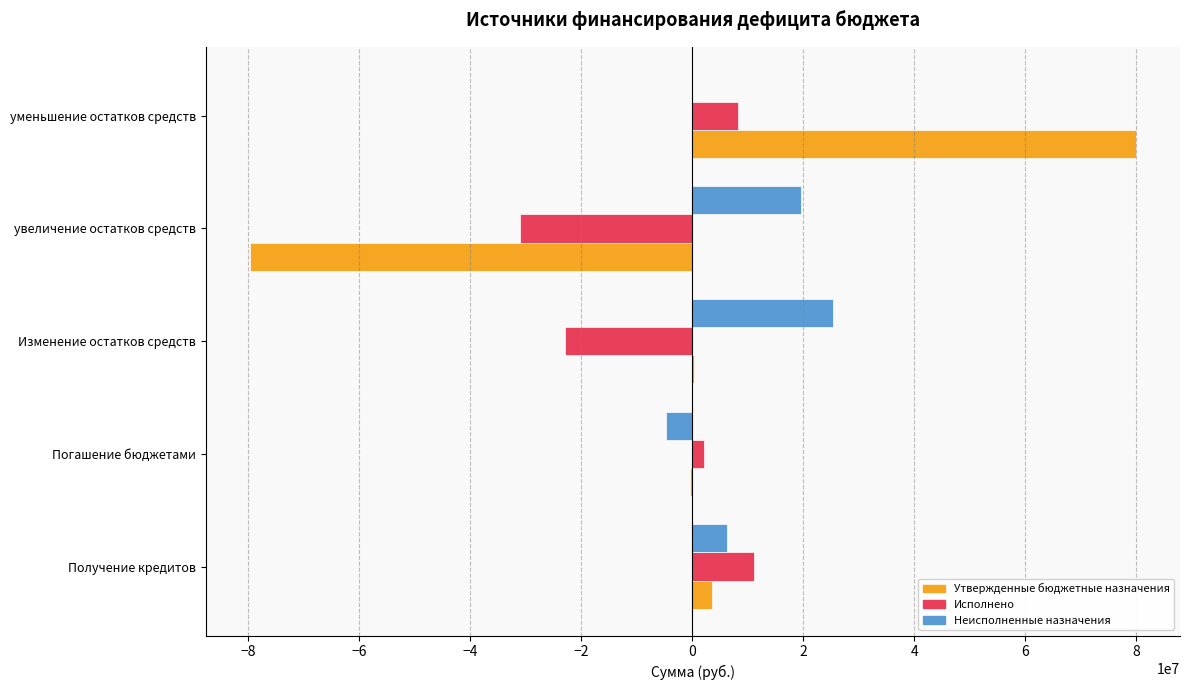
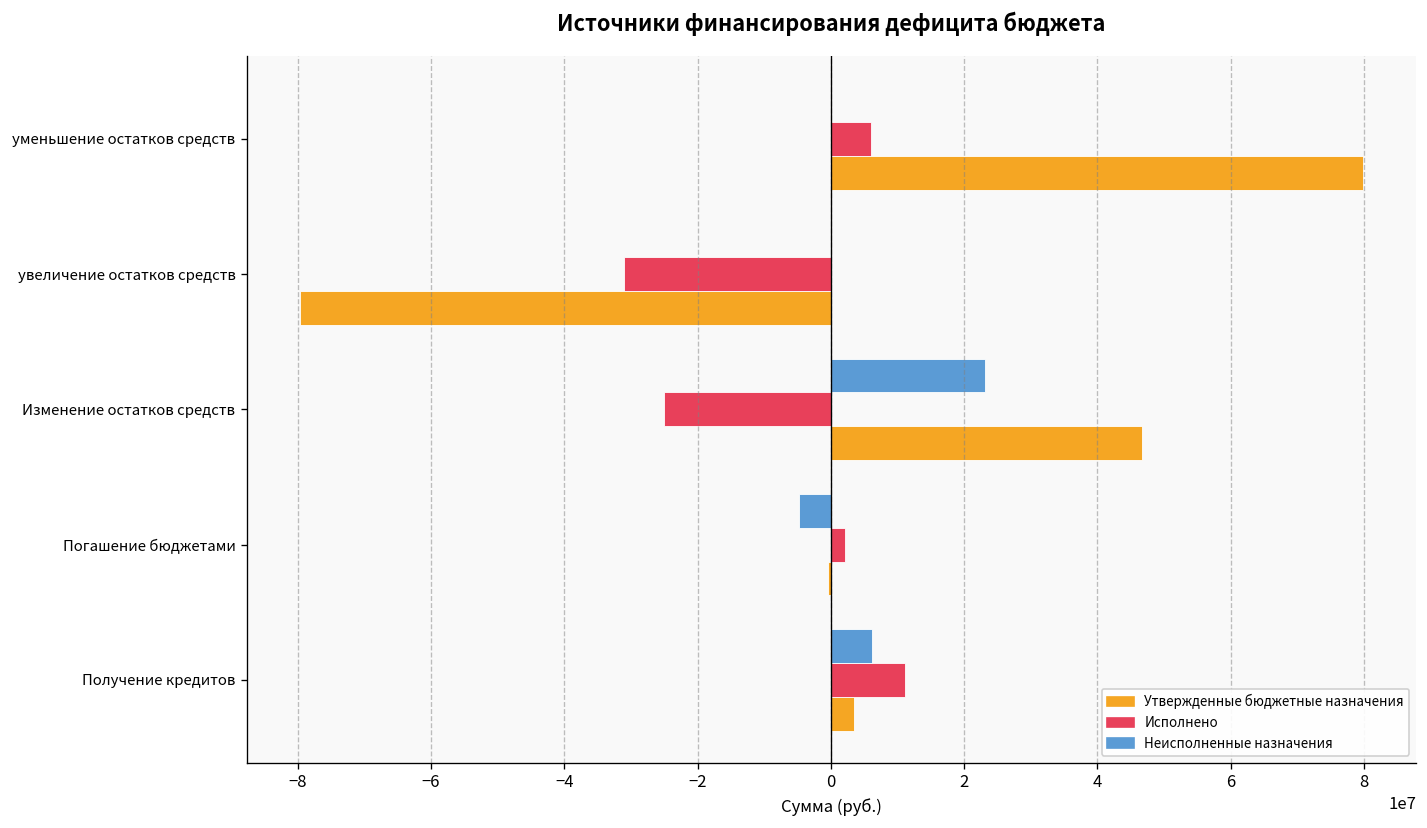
  {
    "Утвержденные бюджетные назначения": {
      "уменьшение остатков средств": 80000000,
      "увеличение остатков средств": -80000000,
-     "Изменение остатков средств": 0,
+     "Изменение остатков средств": 47000000,
      "Погашение бюджетами": 0,
      "Получение кредитов": 3000000
    },
    "Исполнено": {
-     "уменьшение остатков средств": 8000000,
+     "уменьшение остатков средств": 6000000,
      "увеличение остатков средств": -31000000,
-     "Изменение остатков средств": -23000000,
+     "Изменение остатков средств": -25000000,
      "Погашение бюджетами": 2000000,
      "Получение кредитов": 11000000
    },
    "Неисполненные назначения": {
      "уменьшение остатков средств": 0,
-     "увеличение остатков средств": 20000000,
-     "Изменение остатков средств": 25000000,
+     "увеличение остатков средств": 0,
+     "Изменение остатков средств": 23000000,
      "Погашение бюджетами": -5000000,
      "Получение кредитов": 6000000
    }
  }
